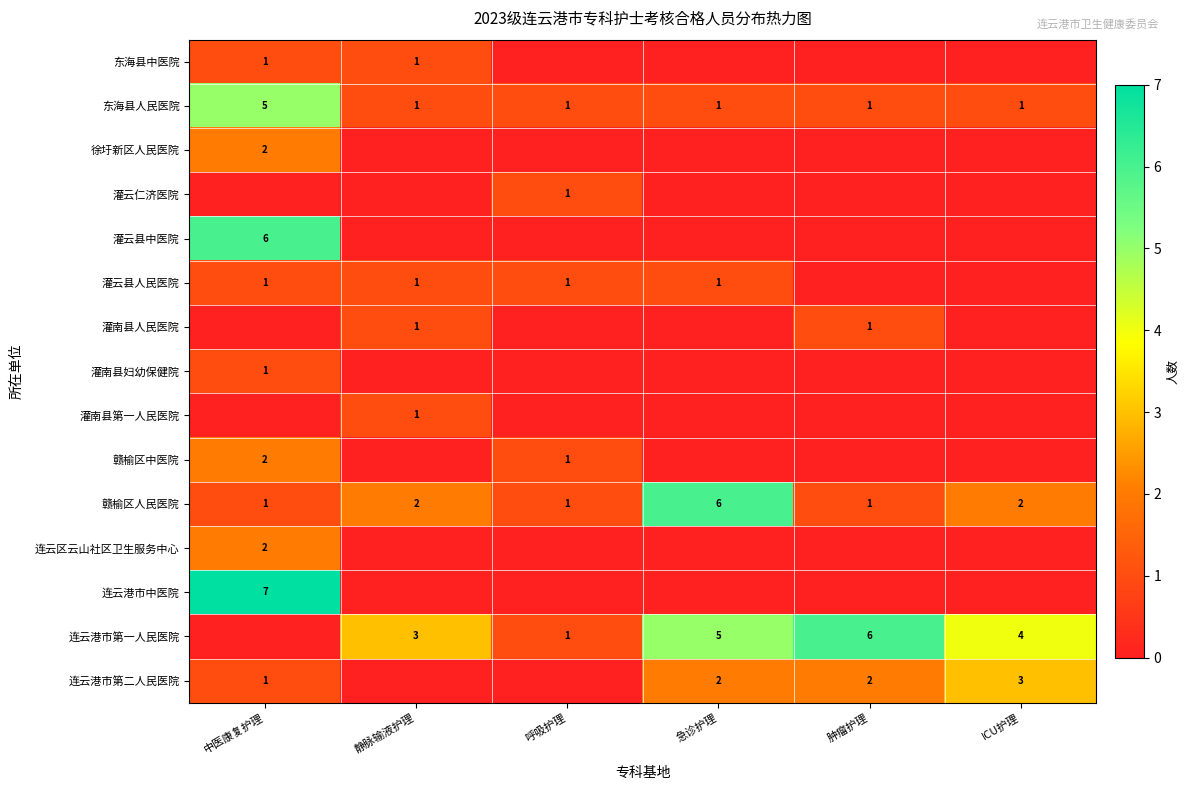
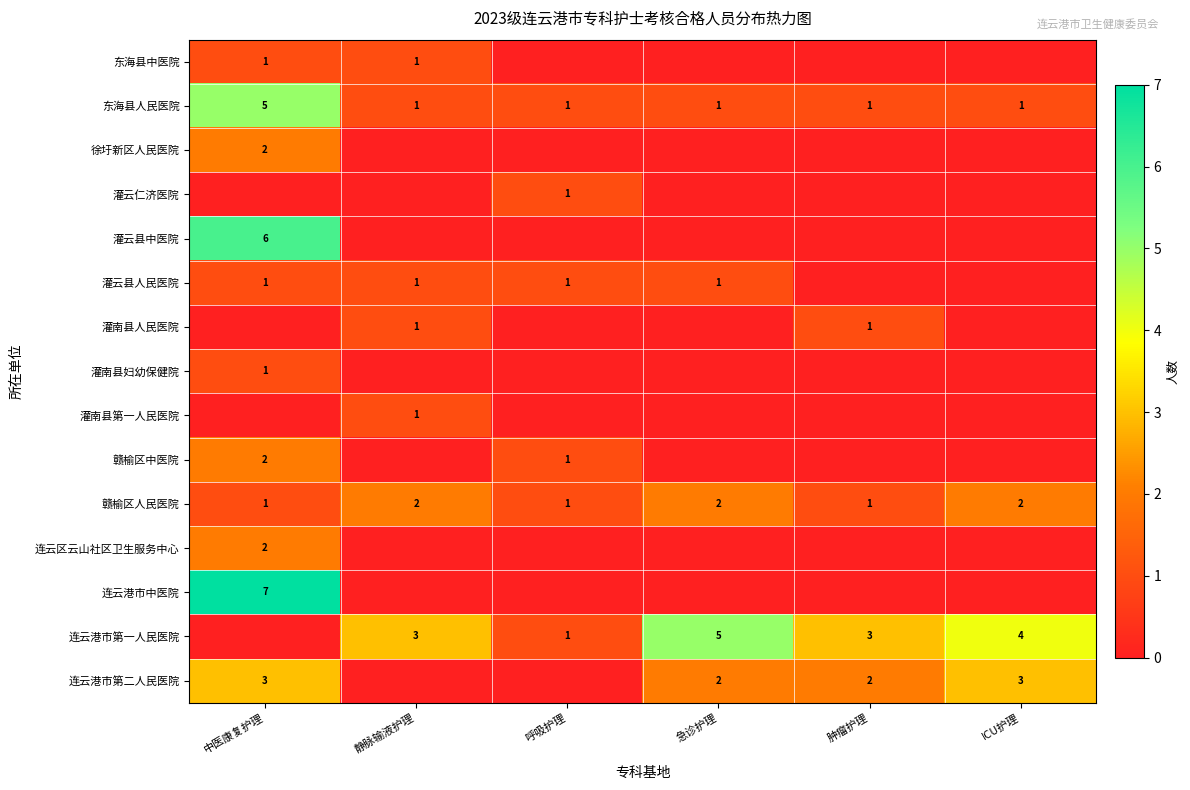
  {
    "东海县中医院": {
      "中医康复护理": 1,
      "静脉输液护理": 1
    },
    "东海县人民医院": {
      "中医康复护理": 5,
      "静脉输液护理": 1,
      "呼吸护理": 1,
      "急诊护理": 1,
      "肿瘤护理": 1,
      "ICU护理": 1
    },
    "徐圩新区人民医院": {
      "中医康复护理": 2
    },
    "灌云仁济医院": {
      "呼吸护理": 1
    },
    "灌云县中医院": {
      "中医康复护理": 6
    },
    "灌云县人民医院": {
      "中医康复护理": 1,
      "静脉输液护理": 1,
      "呼吸护理": 1,
      "急诊护理": 1
    },
    "灌南县人民医院": {
      "静脉输液护理": 1,
      "肿瘤护理": 1
    },
    "灌南县妇幼保健院": {
      "中医康复护理": 1
    },
    "灌南县第一人民医院": {
      "静脉输液护理": 1
    },
    "赣榆区中医院": {
      "中医康复护理": 2,
      "呼吸护理": 1
    },
    "赣榆区人民医院": {
      "中医康复护理": 1,
      "静脉输液护理": 2,
      "呼吸护理": 1,
-     "急诊护理": 6,
+     "急诊护理": 2,
      "肿瘤护理": 1,
      "ICU护理": 2
    },
    "连云区云山社区卫生服务中心": {
      "中医康复护理": 2
    },
    "连云港市中医院": {
      "中医康复护理": 7
    },
    "连云港市第一人民医院": {
      "静脉输液护理": 3,
      "呼吸护理": 1,
      "急诊护理": 5,
-     "肿瘤护理": 6,
+     "肿瘤护理": 3,
      "ICU护理": 4
    },
    "连云港市第二人民医院": {
-     "中医康复护理": 1,
+     "中医康复护理": 3,
      "急诊护理": 2,
      "肿瘤护理": 2,
      "ICU护理": 3
    }
  }
